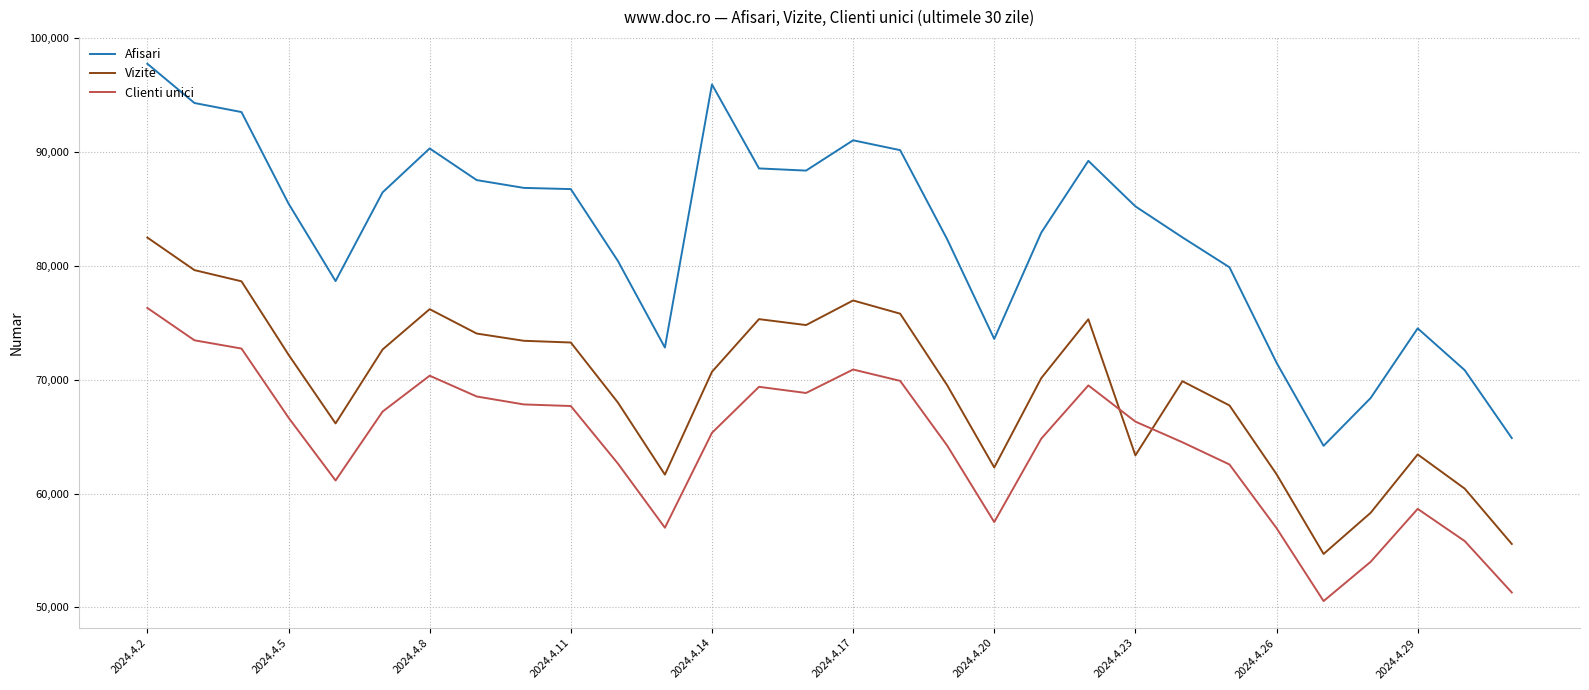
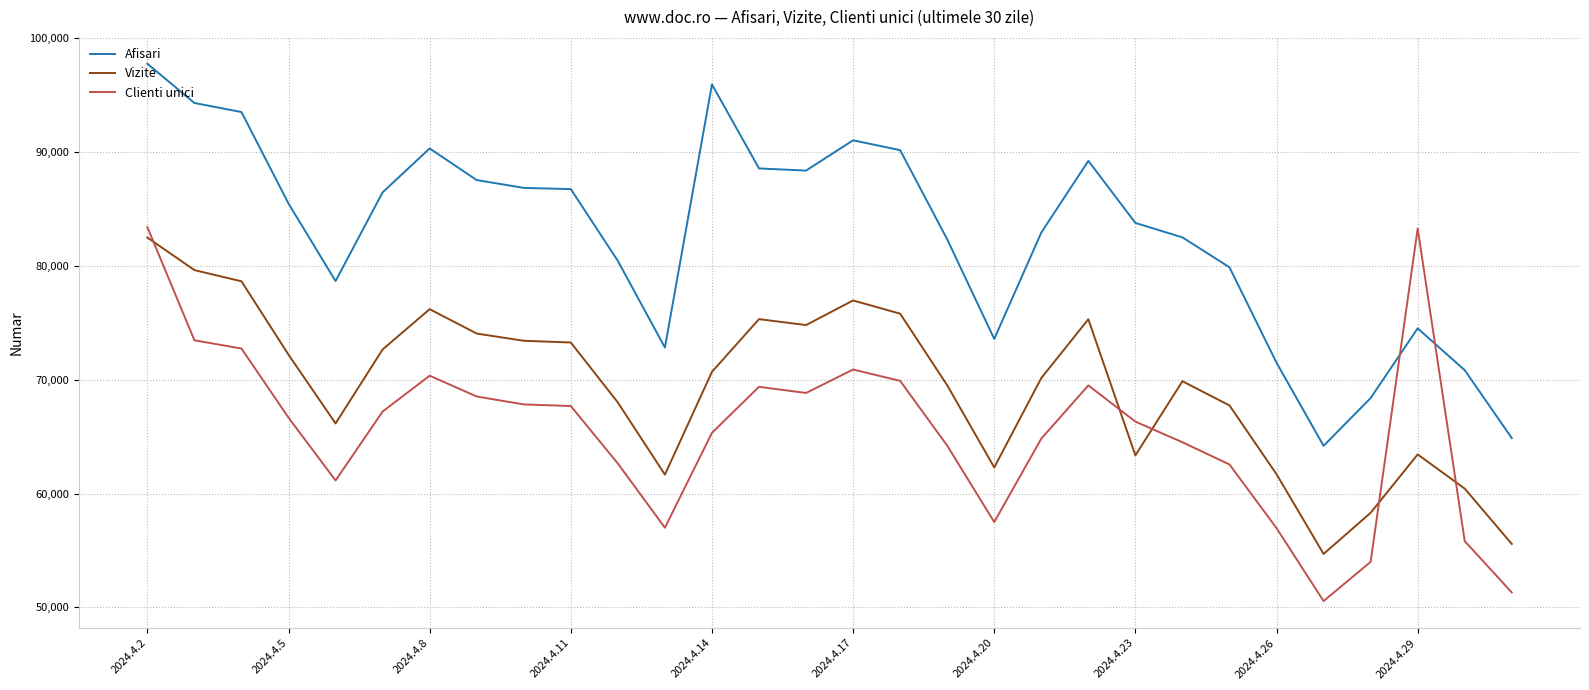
  {
    "Afisari": {
      "2024.4.2": "97,700",
      "2024.4.5": "85,500",
      "2024.4.8": "90,300",
      "2024.4.11": "86,700",
      "2024.4.14": "95,900",
      "2024.4.17": "91,000",
      "2024.4.20": "73,600",
-     "2024.4.23": "85,200",
+     "2024.4.23": "83,800",
      "2024.4.26": "71,500",
      "2024.4.29": "74,500"
    },
    "Vizite": {
      "2024.4.2": "82,500",
      "2024.4.5": "72,200",
      "2024.4.8": "76,200",
      "2024.4.11": "73,300",
      "2024.4.14": "70,700",
      "2024.4.17": "77,000",
      "2024.4.20": "62,300",
      "2024.4.23": "63,400",
      "2024.4.26": "61,700",
      "2024.4.29": "63,400"
    },
    "Clienti unici": {
-     "2024.4.2": "76,300",
+     "2024.4.2": "83,400",
      "2024.4.5": "66,700",
      "2024.4.8": "70,300",
      "2024.4.11": "67,700",
      "2024.4.14": "65,300",
      "2024.4.17": "70,900",
      "2024.4.20": "57,500",
      "2024.4.23": "66,300",
      "2024.4.26": "57,000",
-     "2024.4.29": "58,700"
+     "2024.4.29": "83,300"
    }
  }
